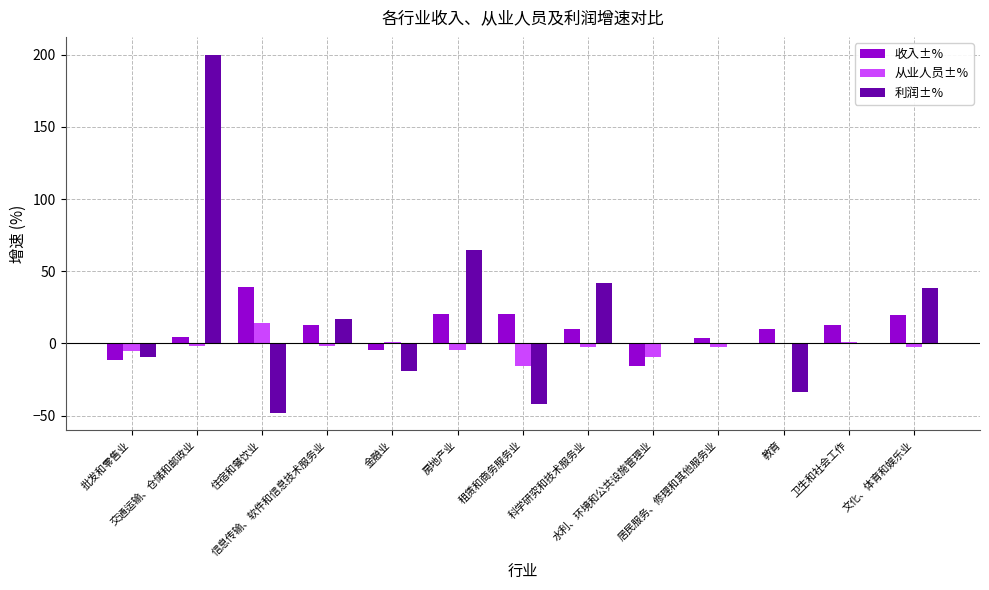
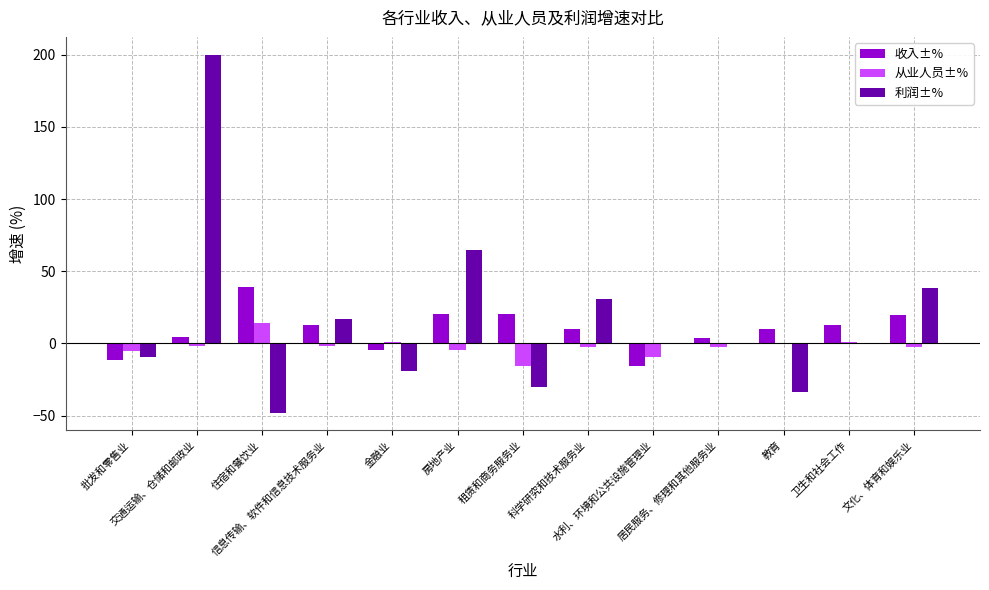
  {
    "收入±%": {
      "批发和零售业": -12,
      "交通运输、仓储和邮政业": 4,
      "住宿和餐饮业": 39,
      "信息传输、软件和信息技术服务业": 13,
      "金融业": -5,
      "房地产业": 21,
      "租赁和商务服务业": 21,
      "科学研究和技术服务业": 10,
      "水利、环境和公共设施管理业": -16,
      "居民服务、修理和其他服务业": 4,
      "教育": 10,
      "卫生和社会工作": 13,
      "文化、体育和娱乐业": 20
    },
    "从业人员±%": {
      "批发和零售业": -5,
      "交通运输、仓储和邮政业": -2,
      "住宿和餐饮业": 14,
      "房地产业": -5,
      "租赁和商务服务业": -16,
      "科学研究和技术服务业": -3,
      "水利、环境和公共设施管理业": -9,
      "居民服务、修理和其他服务业": -2,
      "文化、体育和娱乐业": -2
    },
    "利润±%": {
      "批发和零售业": -9,
      "交通运输、仓储和邮政业": 200,
      "住宿和餐饮业": -48,
      "信息传输、软件和信息技术服务业": 17,
      "金融业": -19,
      "房地产业": 65,
-     "租赁和商务服务业": -42,
-     "科学研究和技术服务业": 42,
+     "租赁和商务服务业": -30,
+     "科学研究和技术服务业": 31,
      "水利、环境和公共设施管理业": 0,
      "居民服务、修理和其他服务业": 0,
      "教育": -34,
      "卫生和社会工作": 0,
      "文化、体育和娱乐业": 39
    }
  }
